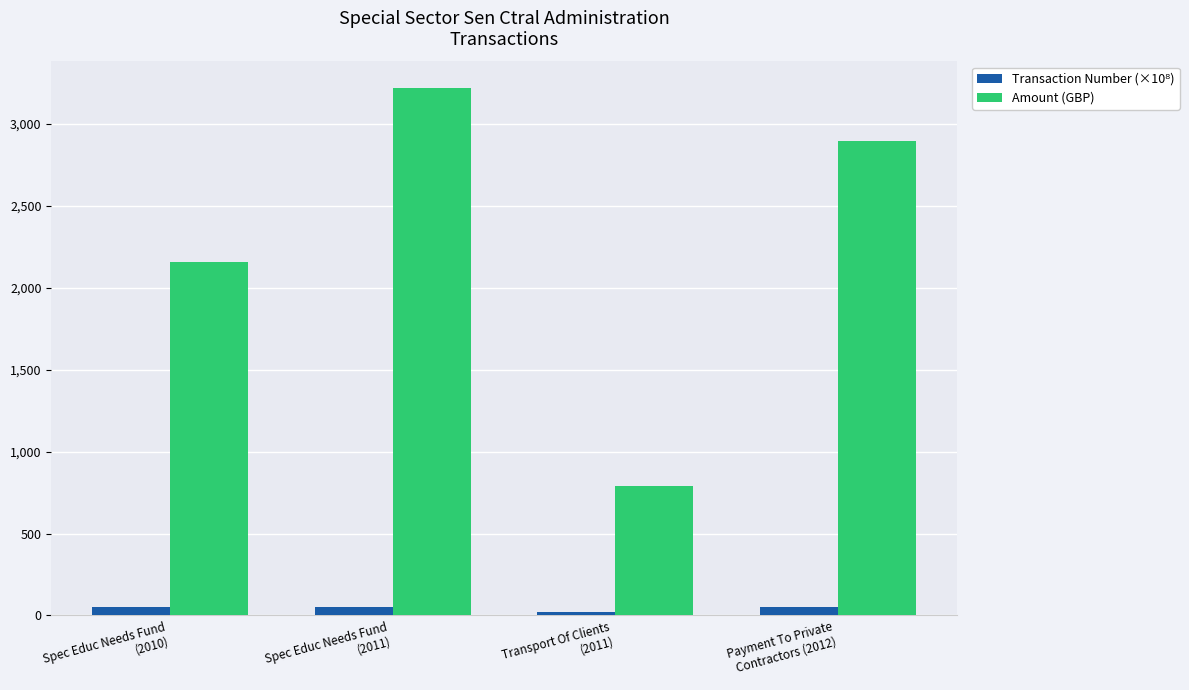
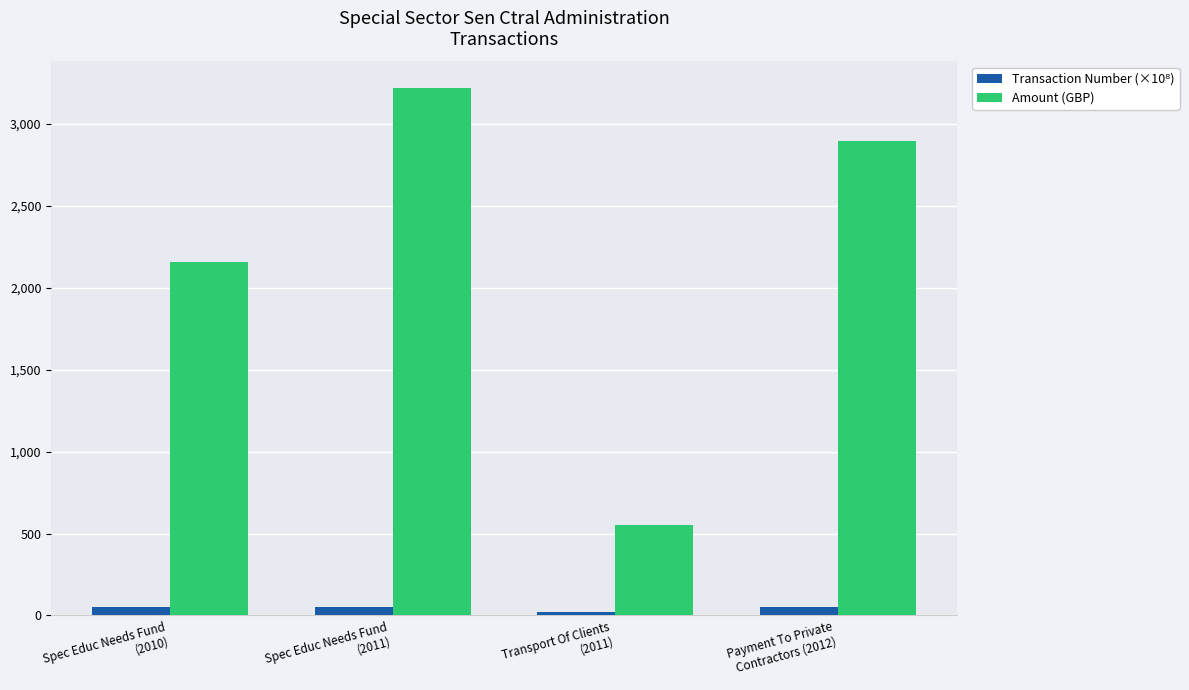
  {
    "Transaction Number (×10⁸)": {
      "Spec Educ Needs Fund (2010)": "50",
      "Spec Educ Needs Fund (2011)": "50",
      "Transport Of Clients (2011)": "20",
      "Payment To Private Contractors (2012)": "50"
    },
    "Amount (GBP)": {
      "Spec Educ Needs Fund (2010)": "2,160",
      "Spec Educ Needs Fund (2011)": "3,220",
-     "Transport Of Clients (2011)": "790",
+     "Transport Of Clients (2011)": "550",
      "Payment To Private Contractors (2012)": "2,890"
    }
  }
